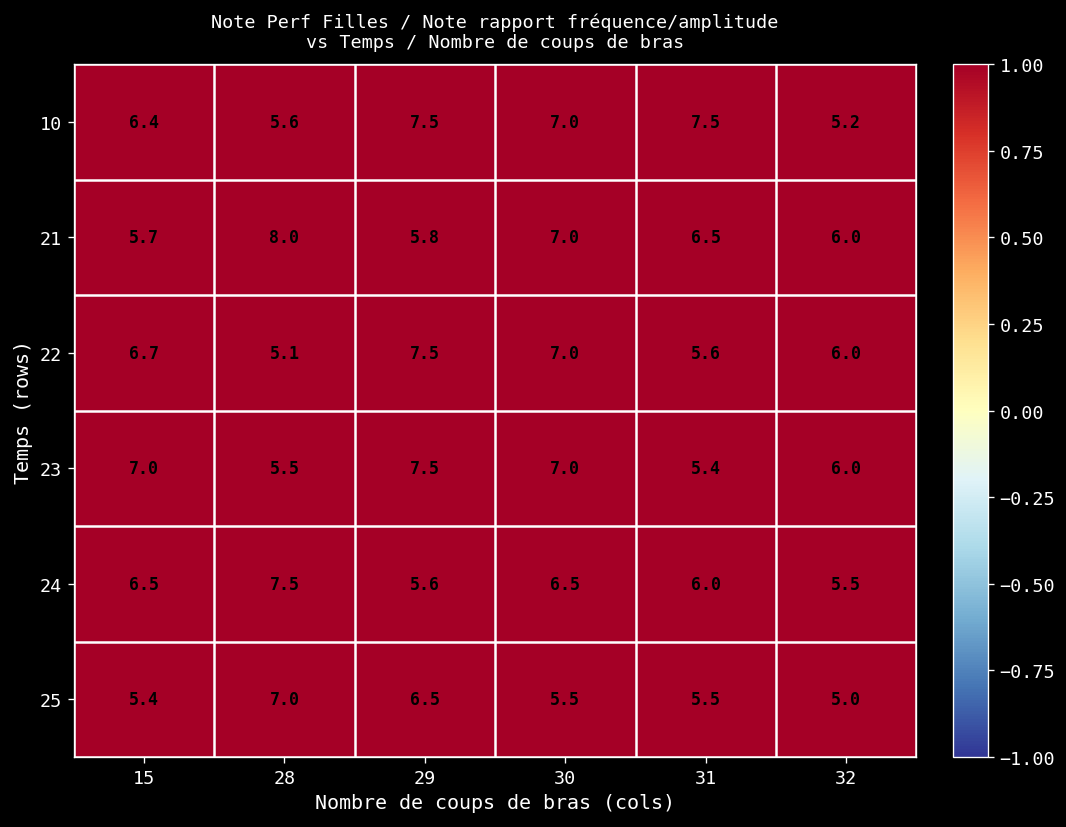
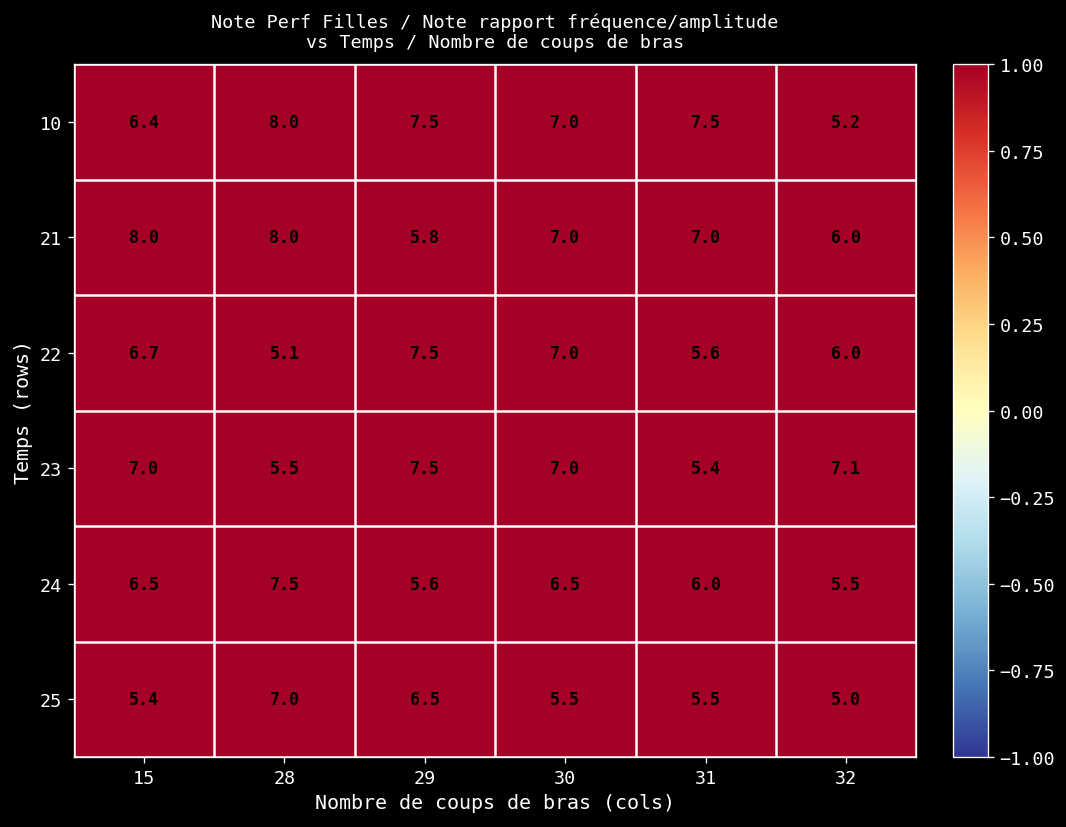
  {
    "10": {
      "15": 6.4,
-     "28": 5.6,
+     "28": 8.0,
      "29": 7.5,
      "30": 7.0,
      "31": 7.5,
      "32": 5.2
    },
    "21": {
-     "15": 5.7,
+     "15": 8.0,
      "28": 8.0,
      "29": 5.8,
      "30": 7.0,
-     "31": 6.5,
+     "31": 7.0,
      "32": 6.0
    },
    "22": {
      "15": 6.7,
      "28": 5.1,
      "29": 7.5,
      "30": 7.0,
      "31": 5.6,
      "32": 6.0
    },
    "23": {
      "15": 7.0,
      "28": 5.5,
      "29": 7.5,
      "30": 7.0,
      "31": 5.4,
-     "32": 6.0
+     "32": 7.1
    },
    "24": {
      "15": 6.5,
      "28": 7.5,
      "29": 5.6,
      "30": 6.5,
      "31": 6.0,
      "32": 5.5
    },
    "25": {
      "15": 5.4,
      "28": 7.0,
      "29": 6.5,
      "30": 5.5,
      "31": 5.5,
      "32": 5.0
    }
  }
